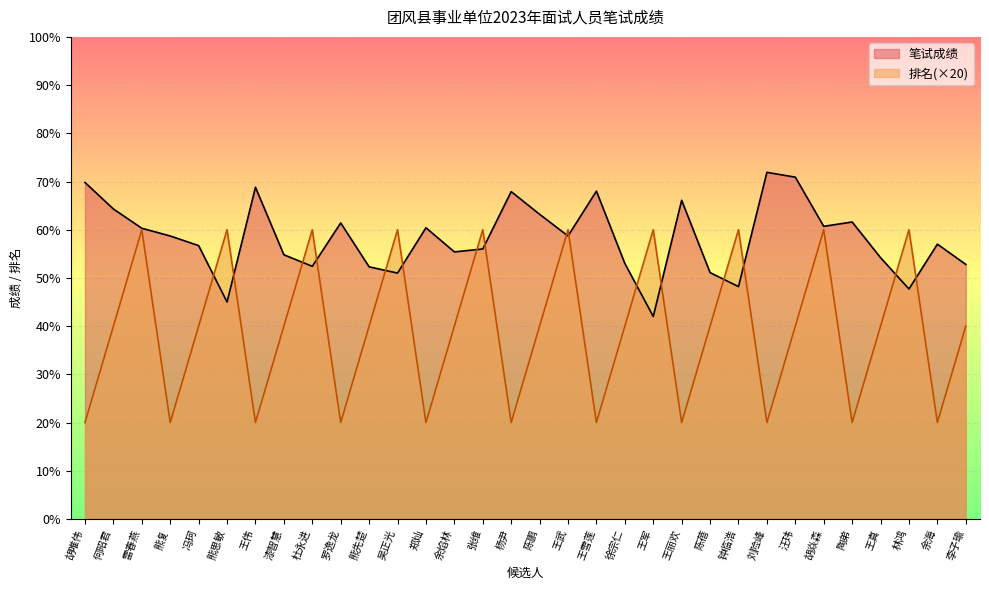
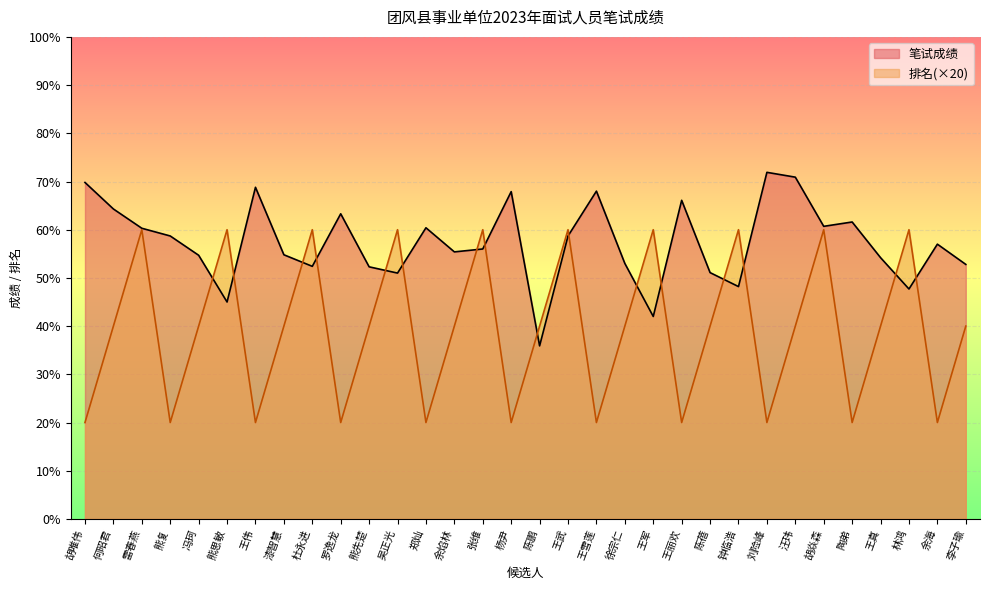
  {
    "笔试成绩": {
      "胡唯伟": "70%",
      "何昭君": "64%",
      "熊复": "59%",
-     "冯珂": "57%",
+     "冯珂": "55%",
      "熊思敏": "45%",
      "王伟": "69%",
      "漆智慧": "55%",
      "杜永进": "52%",
-     "罗逸龙": "61%",
+     "罗逸龙": "63%",
      "熊先楚": "52%",
      "吴正光": "51%",
      "郑灿": "60%",
      "余焰林": "55%",
      "张维": "56%",
      "杨尹": "68%",
-     "陈鹏": "63%",
+     "陈鹏": "36%",
      "王武": "59%",
      "王雪莲": "68%",
      "徐宗仁": "53%",
      "王军": "42%",
      "王丽欢": "66%",
      "陈蓓": "51%",
      "钟临浩": "48%",
      "刘险峰": "72%",
      "汪玮": "71%",
      "胡焱森": "61%",
      "陶弟": "62%",
      "王真": "54%",
      "林鸿": "48%",
      "余海": "57%",
      "李子瑜": "53%"
    },
    "排名(×20)": {
      "胡唯伟": "20%",
      "何昭君": "40%",
      "熊复": "20%",
      "冯珂": "40%",
      "熊思敏": "60%",
      "王伟": "20%",
      "漆智慧": "40%",
      "杜永进": "60%",
      "罗逸龙": "20%",
      "熊先楚": "40%",
      "吴正光": "60%",
      "郑灿": "20%",
      "余焰林": "40%",
      "张维": "60%",
      "杨尹": "20%",
      "陈鹏": "40%",
      "王武": "60%",
      "王雪莲": "20%",
      "徐宗仁": "40%",
      "王军": "60%",
      "王丽欢": "20%",
      "陈蓓": "40%",
      "钟临浩": "60%",
      "刘险峰": "20%",
      "汪玮": "40%",
      "胡焱森": "60%",
      "陶弟": "20%",
      "王真": "40%",
      "林鸿": "60%",
      "余海": "20%",
      "李子瑜": "40%"
    }
  }
